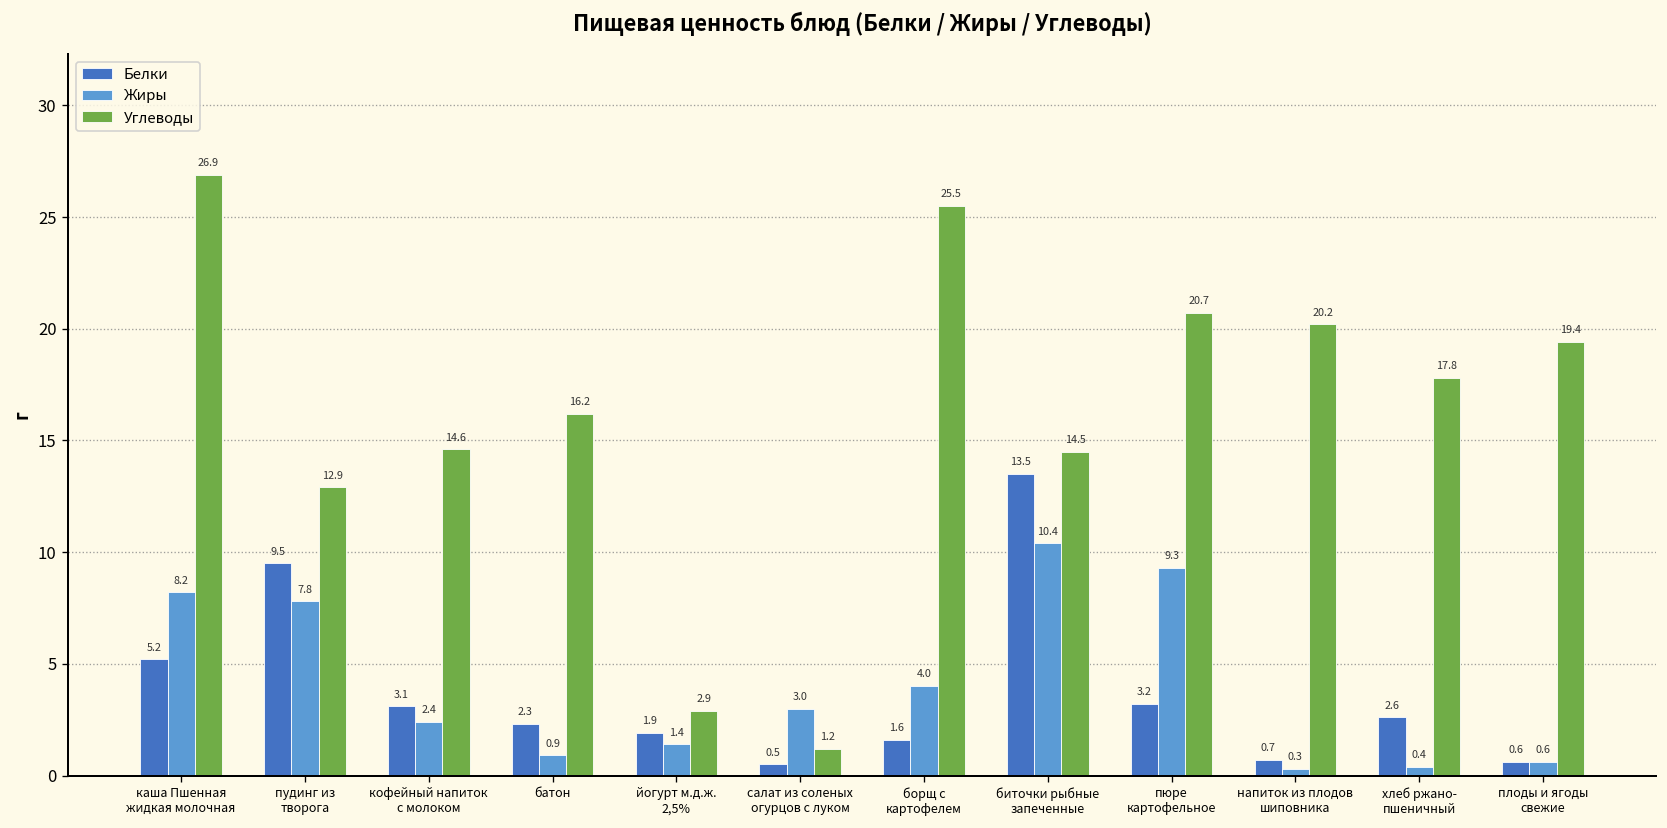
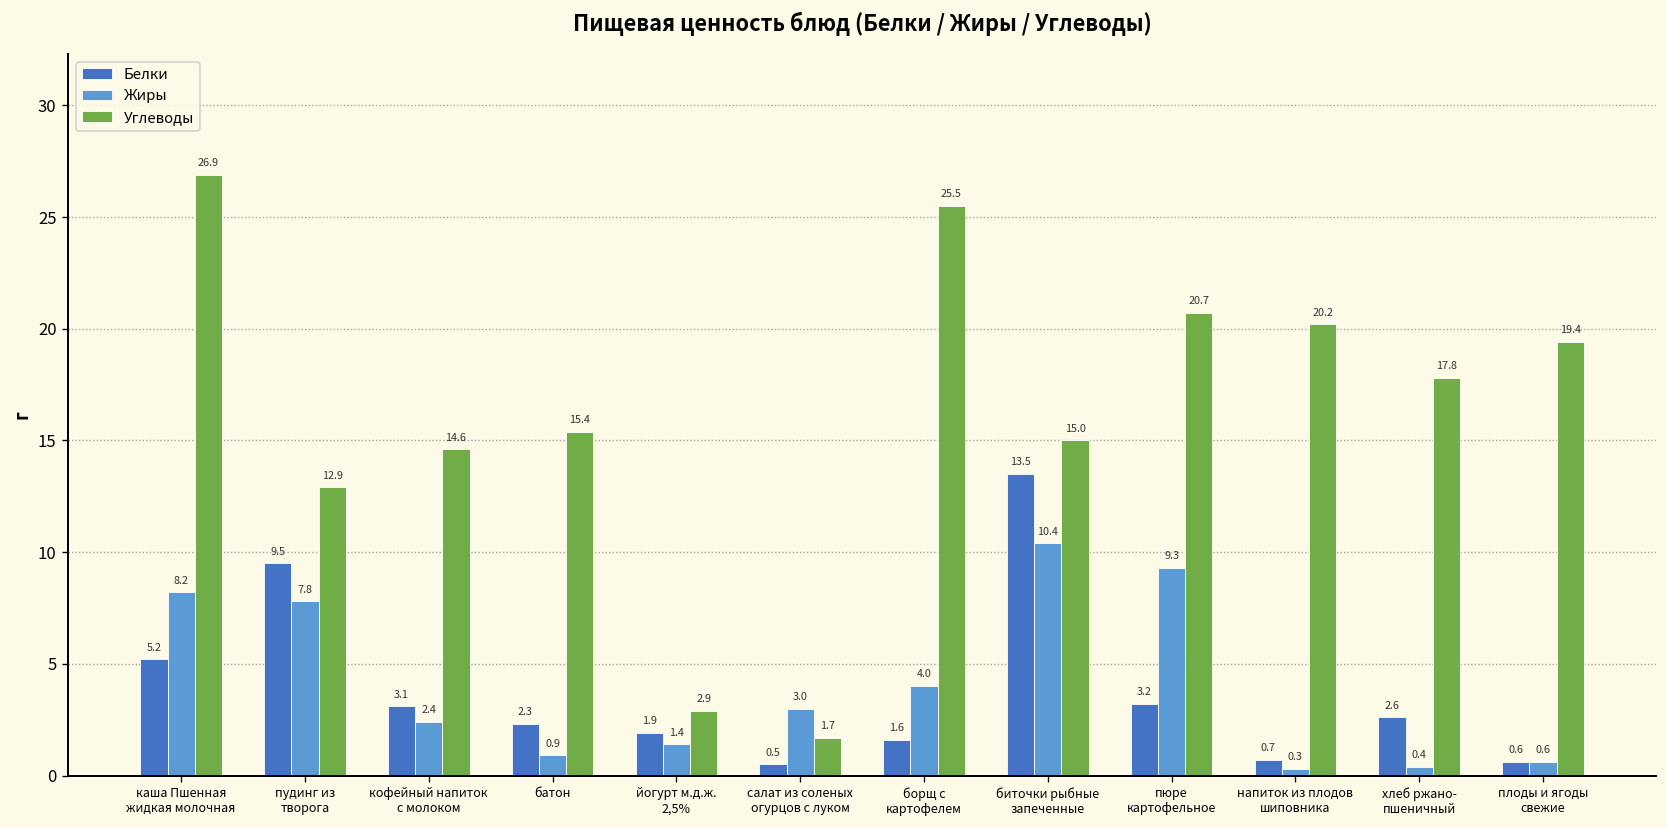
  {
    "Углеводы": {
      "каша Пшенная жидкая молочная": 26.9,
      "пудинг из творога": 12.9,
      "кофейный напиток с молоком": 14.6,
-     "батон": 16.2,
+     "батон": 15.4,
      "йогурт м.д.ж. 2,5%": 2.9,
-     "салат из соленых огурцов с луком": 1.2,
+     "салат из соленых огурцов с луком": 1.7,
      "борщ с картофелем": 25.5,
-     "биточки рыбные запеченные": 14.5,
+     "биточки рыбные запеченные": 15.0,
      "пюре картофельное": 20.7,
      "напиток из плодов шиповника": 20.2,
      "хлеб ржано- пшеничный": 17.8,
      "плоды и ягоды свежие": 19.4
    }
  }
